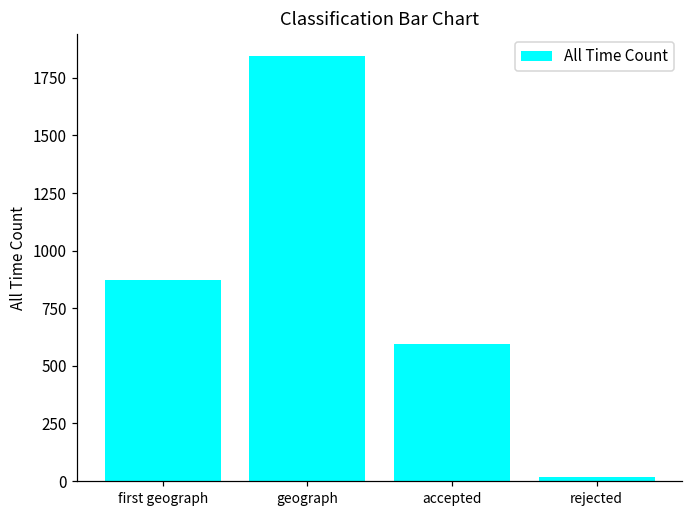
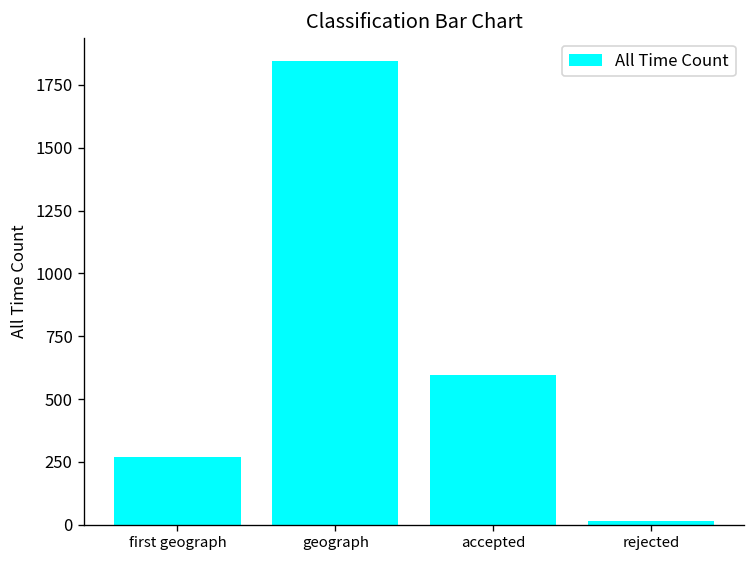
  {
-   "first geograph": 870,
+   "first geograph": 270,
    "geograph": 1850,
    "accepted": 600,
    "rejected": 20
  }
